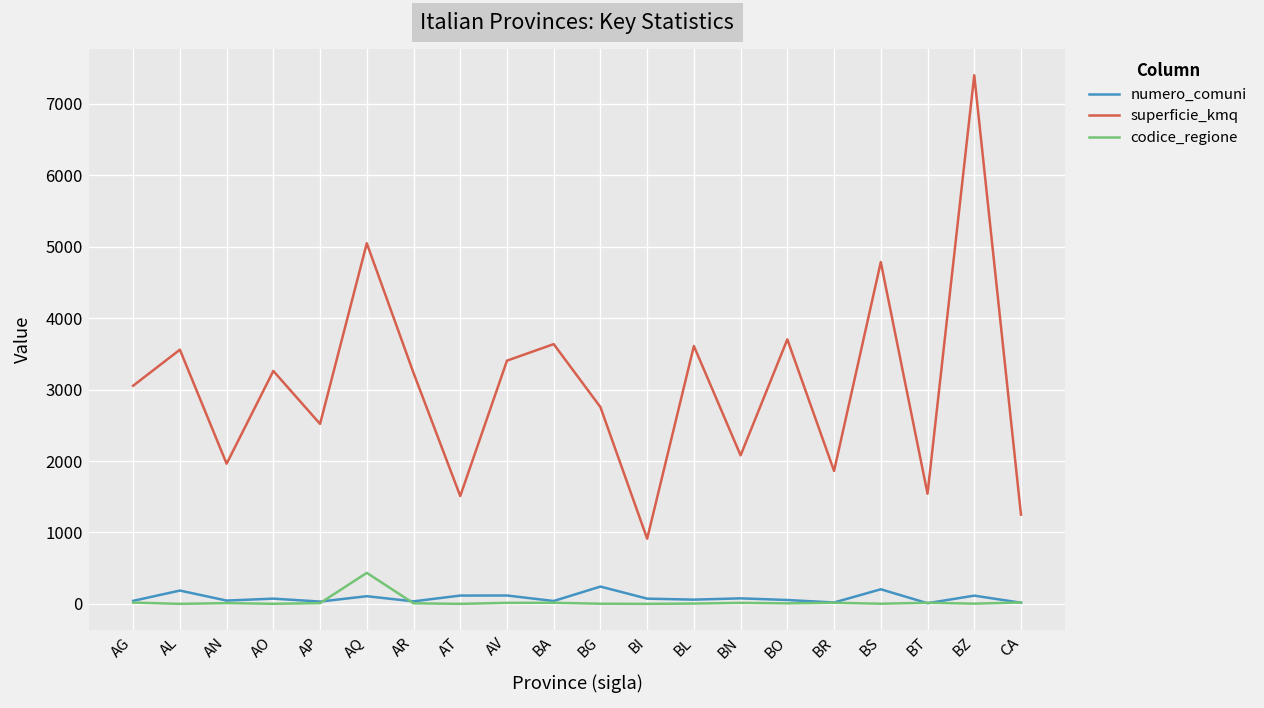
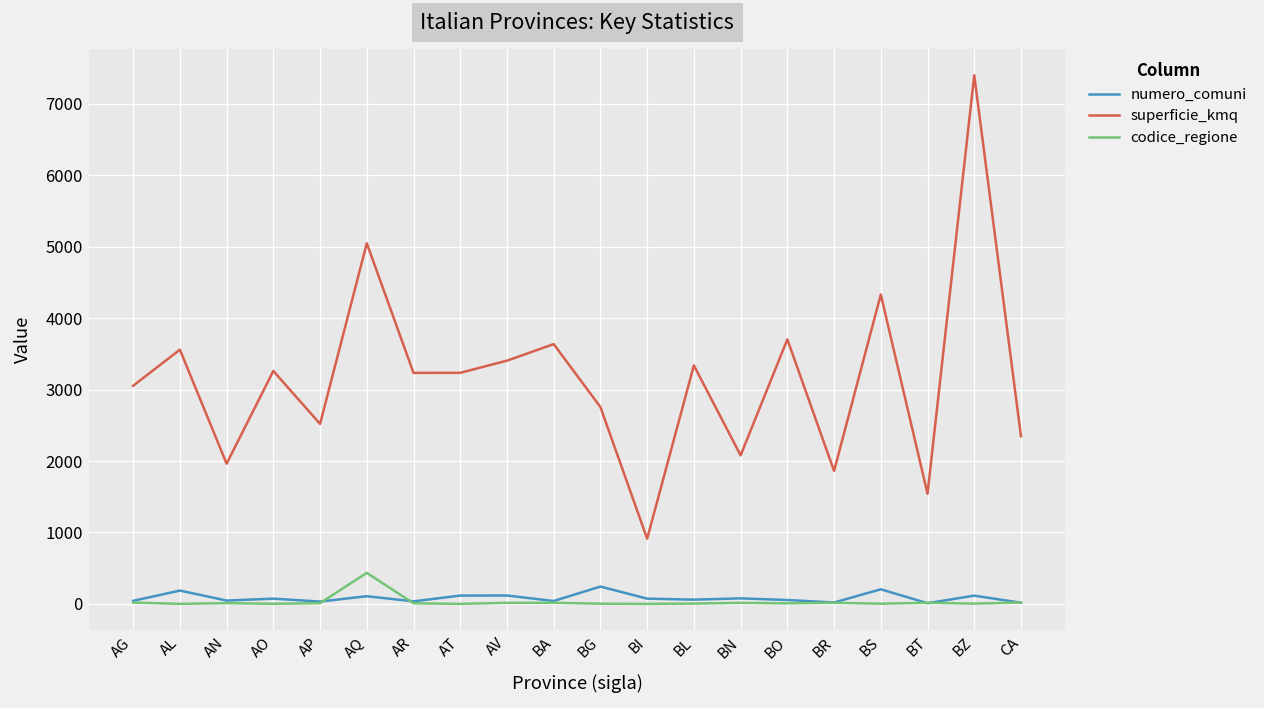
  {
    "numero_comuni": {
      "AL": 200,
      "AO": 100,
      "AQ": 100,
      "AT": 100,
      "AV": 100,
      "BG": 200,
      "BI": 100,
      "BL": 100,
      "BN": 100,
      "BO": 100,
      "BS": 200,
      "BZ": 100
    },
    "superficie_kmq": {
      "AG": 3100,
      "AL": 3600,
      "AN": 2000,
      "AO": 3300,
      "AP": 2500,
      "AQ": 5000,
      "AR": 3200,
-     "AT": 1500,
+     "AT": 3200,
      "AV": 3400,
      "BA": 3600,
      "BG": 2800,
      "BI": 900,
-     "BL": 3600,
+     "BL": 3300,
      "BN": 2100,
      "BO": 3700,
      "BR": 1900,
-     "BS": 4800,
+     "BS": 4300,
      "BT": 1500,
      "BZ": 7400,
-     "CA": 1300
+     "CA": 2300
    },
    "codice_regione": {
      "AL": 0,
      "AO": 0,
      "AQ": 400,
      "AT": 0,
      "AV": 0,
      "BG": 0,
      "BI": 0,
      "BL": 0,
      "BN": 0,
      "BO": 0,
      "BS": 0,
      "BZ": 0
    }
  }
